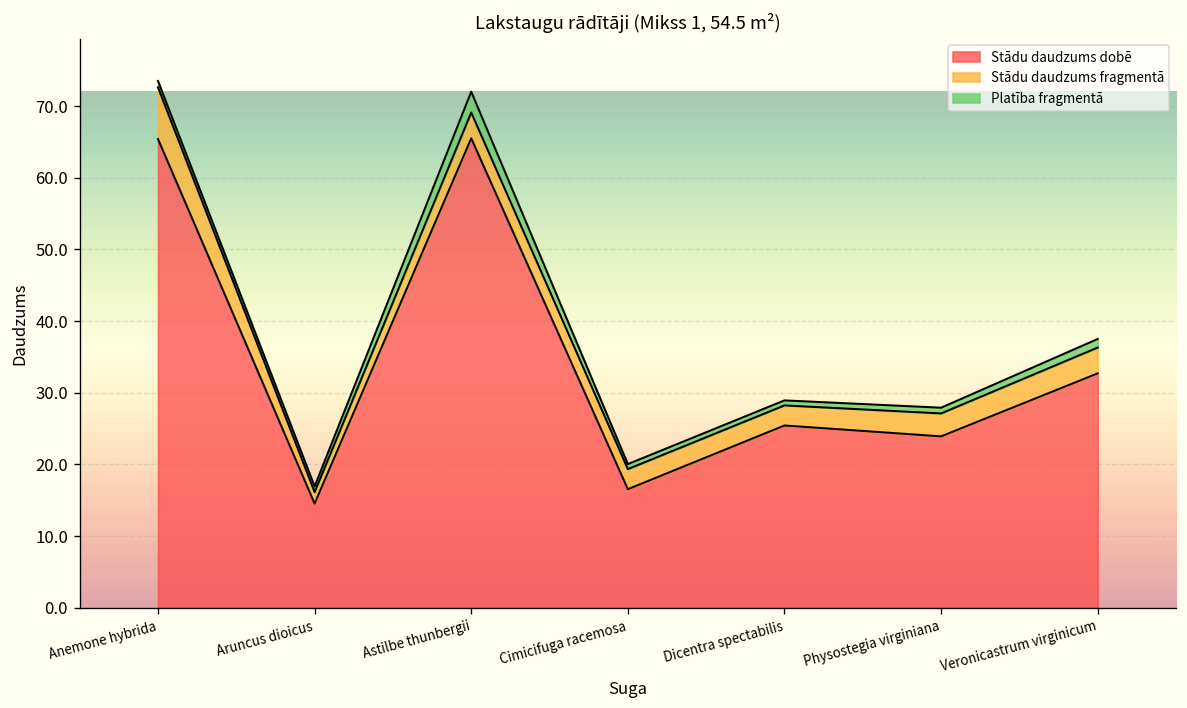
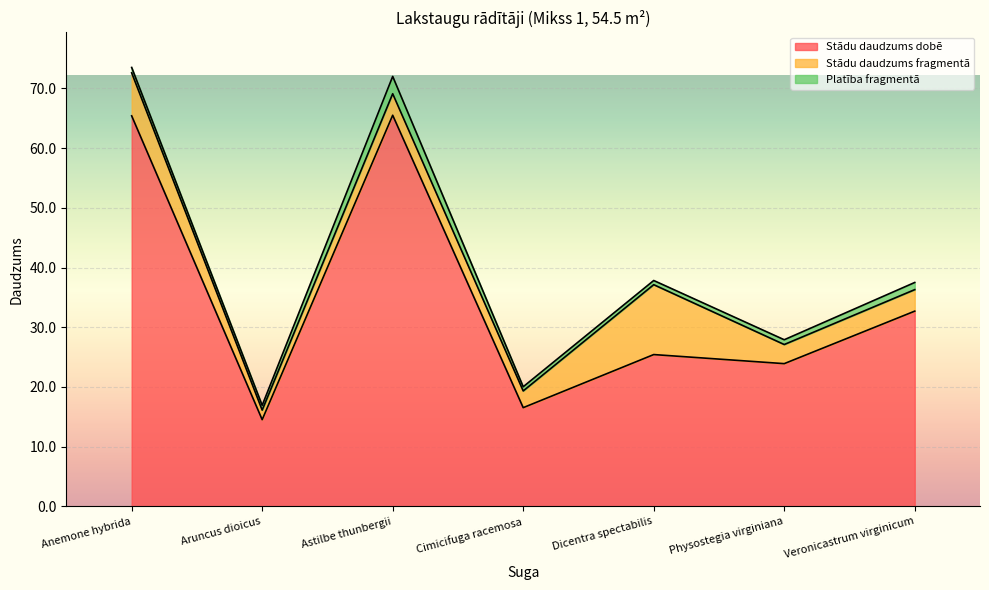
  {
    "Stādu daudzums dobē": {
      "Anemone hybrida": 65,
      "Aruncus dioicus": 15,
      "Astilbe thunbergii": 66,
      "Cimicifuga racemosa": 17,
      "Dicentra spectabilis": 25,
      "Physostegia virginiana": 24,
      "Veronicastrum virginicum": 33
    },
    "Stādu daudzums fragmentā": {
      "Anemone hybrida": 7,
      "Aruncus dioicus": 2,
      "Astilbe thunbergii": 4,
      "Cimicifuga racemosa": 3,
-     "Dicentra spectabilis": 3,
+     "Dicentra spectabilis": 12,
      "Physostegia virginiana": 3,
      "Veronicastrum virginicum": 4
    },
    "Platība fragmentā": {
      "Anemone hybrida": 1,
      "Aruncus dioicus": 1,
      "Astilbe thunbergii": 3,
      "Cimicifuga racemosa": 1,
      "Dicentra spectabilis": 1,
      "Physostegia virginiana": 1,
      "Veronicastrum virginicum": 1
    }
  }
